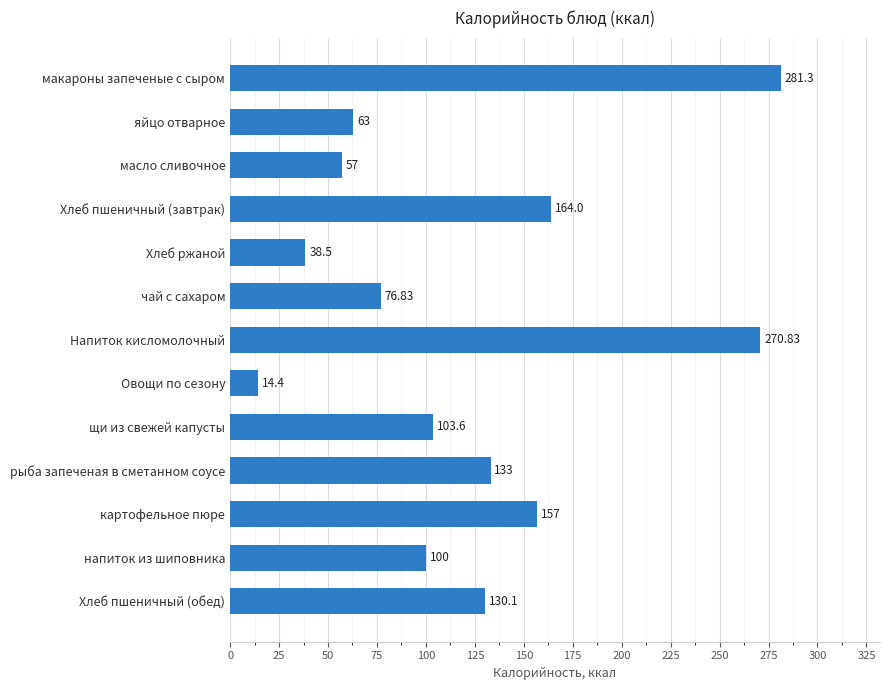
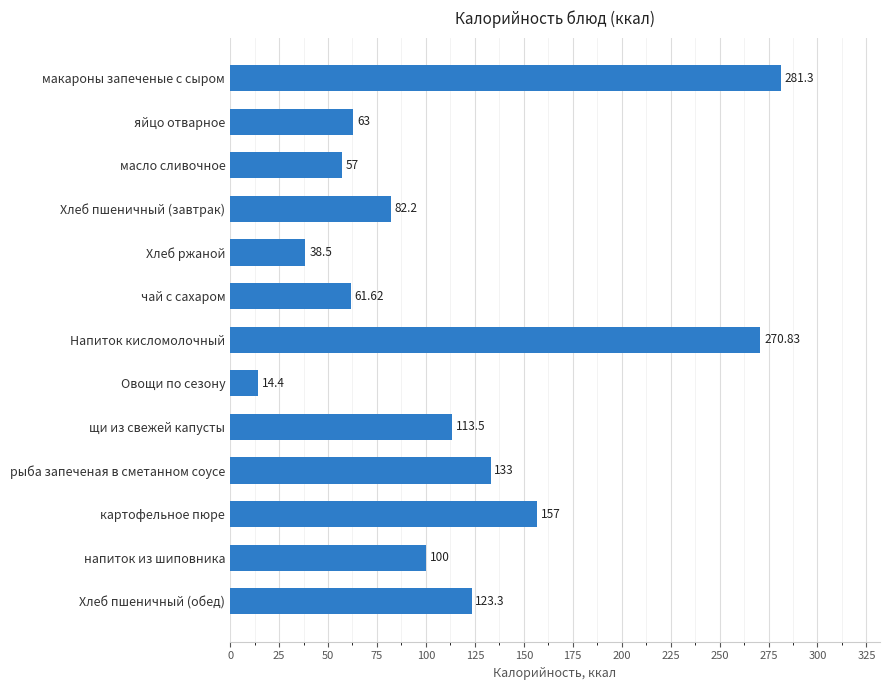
  {
    "макароны запеченые с сыром": 281.3,
    "яйцо отварное": 63,
    "масло сливочное": 57,
-   "Хлеб пшеничный (завтрак)": 164.0,
+   "Хлеб пшеничный (завтрак)": 82.2,
    "Хлеб ржаной": 38.5,
-   "чай с сахаром": 76.83,
+   "чай с сахаром": 61.62,
    "Напиток кисломолочный": 270.83,
    "Овощи по сезону": 14.4,
-   "щи из свежей капусты": 103.6,
+   "щи из свежей капусты": 113.5,
    "рыба запеченая в сметанном соусе": 133,
    "картофельное пюре": 157,
    "напиток из шиповника": 100,
-   "Хлеб пшеничный (обед)": 130.1
+   "Хлеб пшеничный (обед)": 123.3
  }
